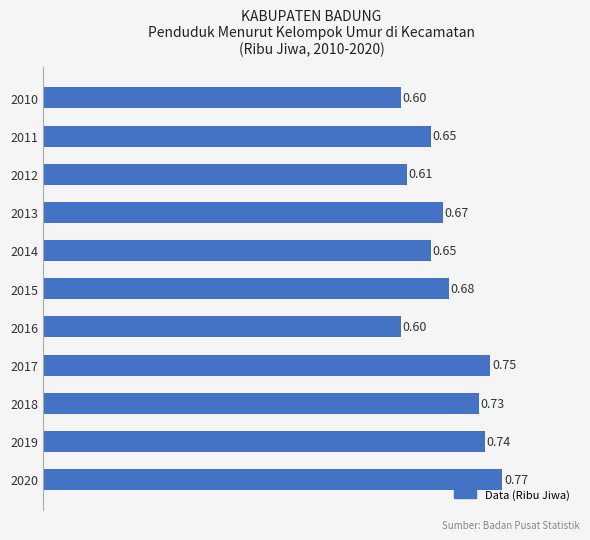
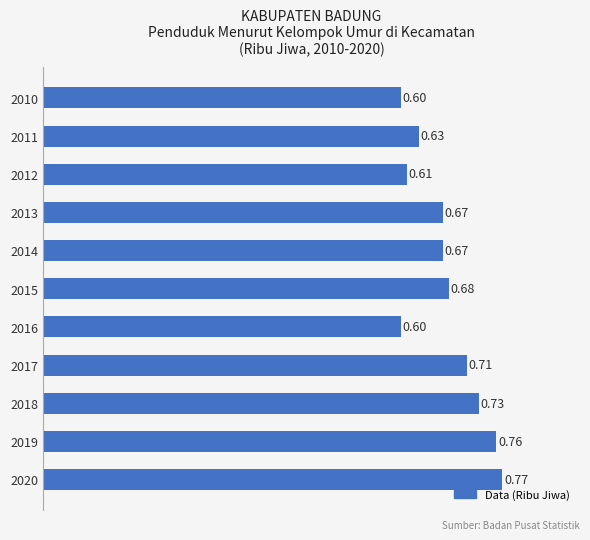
  {
    "2010": 0.60,
-   "2011": 0.65,
+   "2011": 0.63,
    "2012": 0.61,
    "2013": 0.67,
-   "2014": 0.65,
+   "2014": 0.67,
    "2015": 0.68,
    "2016": 0.60,
-   "2017": 0.75,
+   "2017": 0.71,
    "2018": 0.73,
-   "2019": 0.74,
+   "2019": 0.76,
    "2020": 0.77
  }
